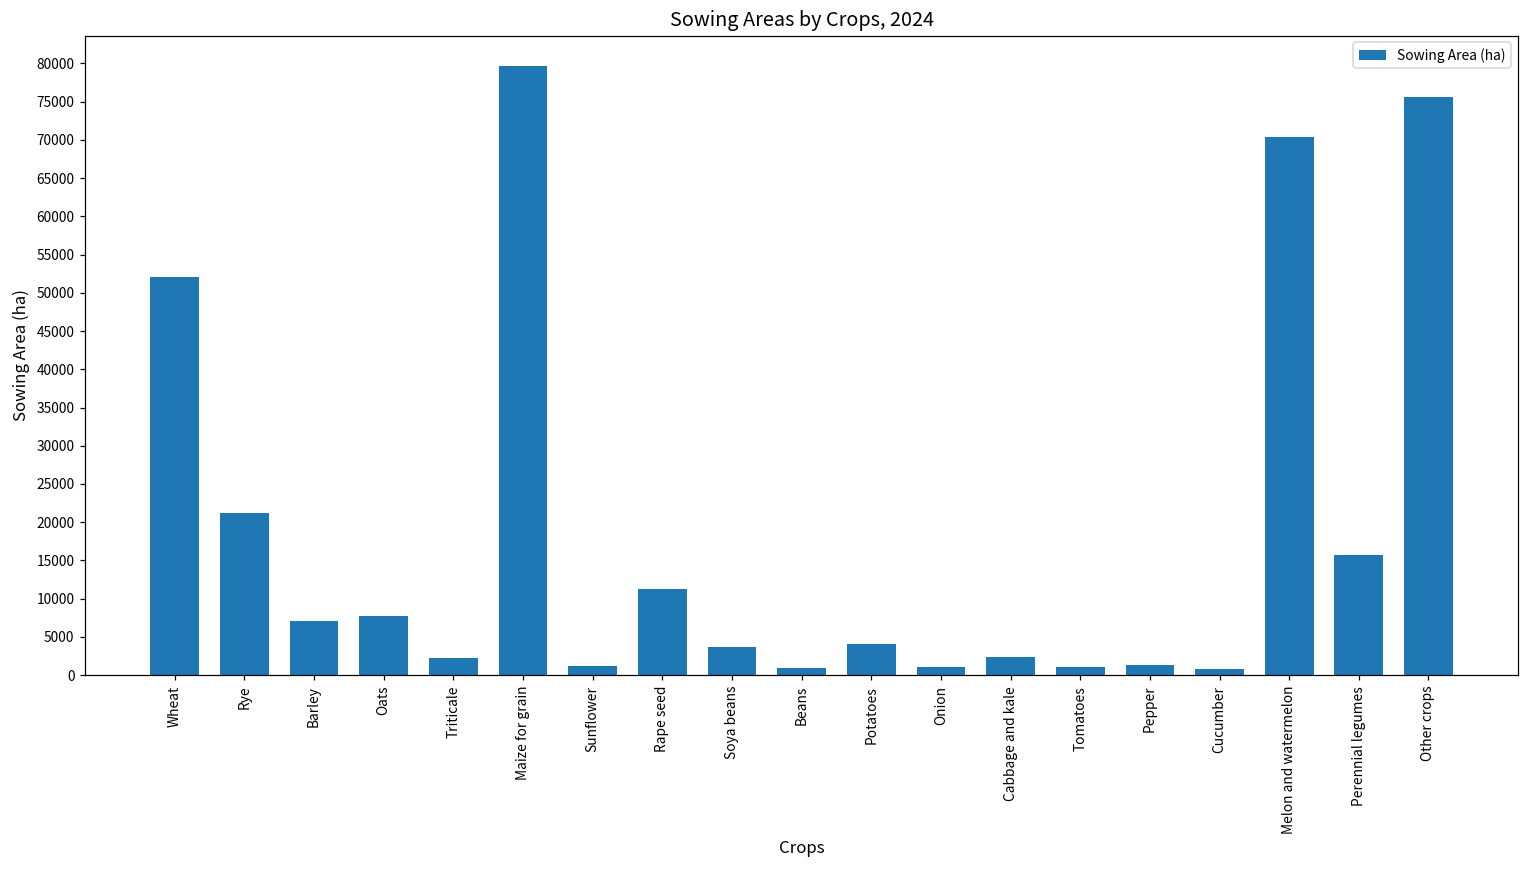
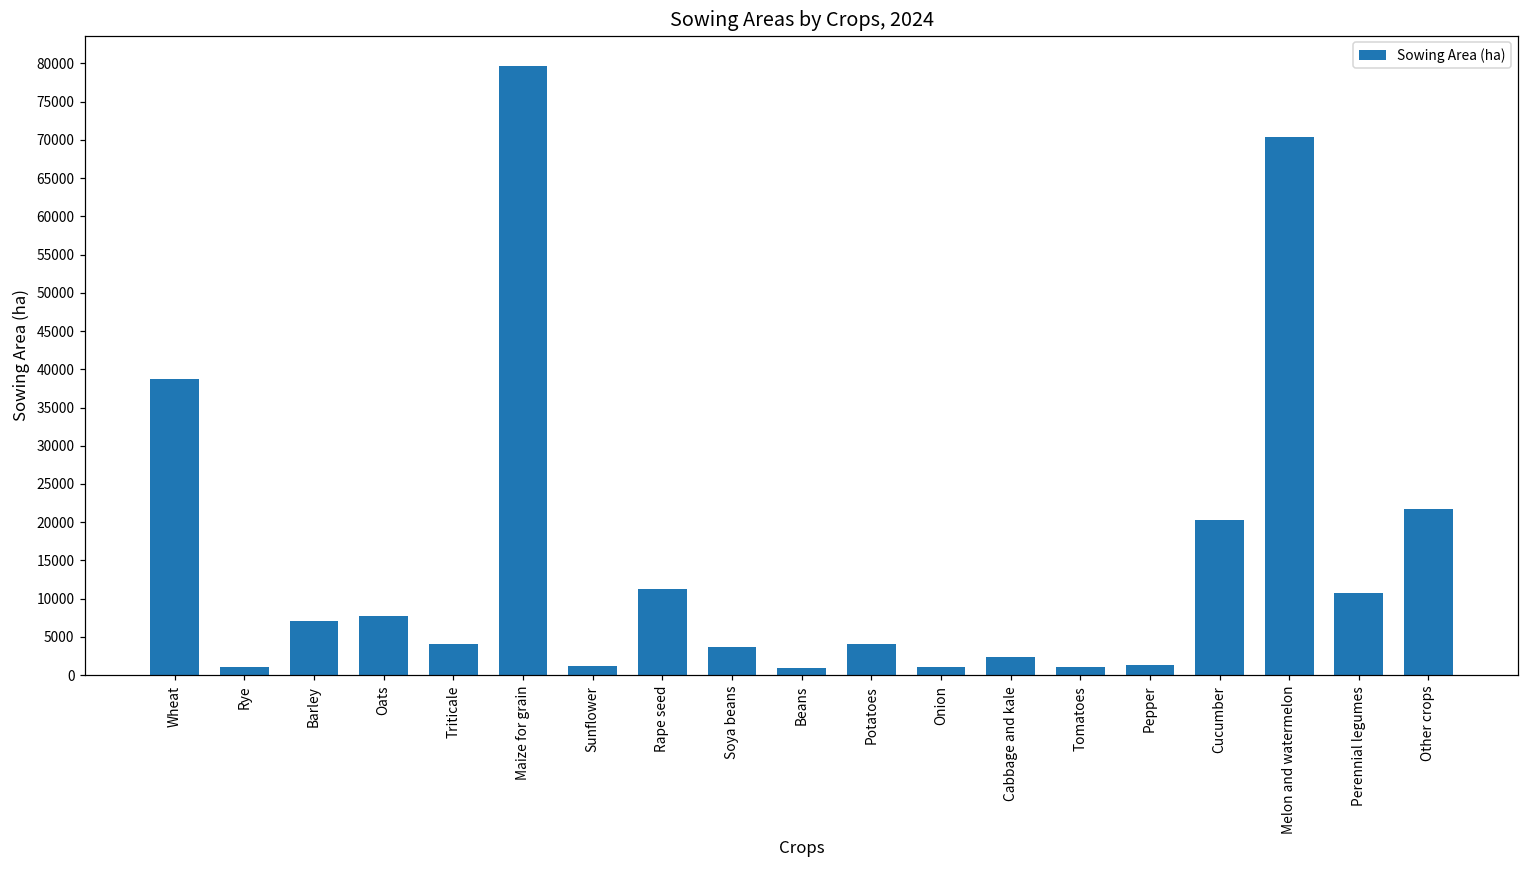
  {
-   "Wheat": 52000,
-   "Rye": 21000,
+   "Wheat": 39000,
+   "Rye": 1000,
    "Barley": 7000,
    "Oats": 8000,
-   "Triticale": 2000,
+   "Triticale": 4000,
    "Maize for grain": 80000,
    "Sunflower": 1000,
    "Rape seed": 11000,
    "Soya beans": 4000,
    "Beans": 1000,
    "Potatoes": 4000,
    "Onion": 1000,
    "Cabbage and kale": 2000,
    "Tomatoes": 1000,
    "Pepper": 1000,
-   "Cucumber": 1000,
+   "Cucumber": 20000,
    "Melon and watermelon": 70000,
-   "Perennial legumes": 16000,
-   "Other crops": 76000
+   "Perennial legumes": 11000,
+   "Other crops": 22000
  }
